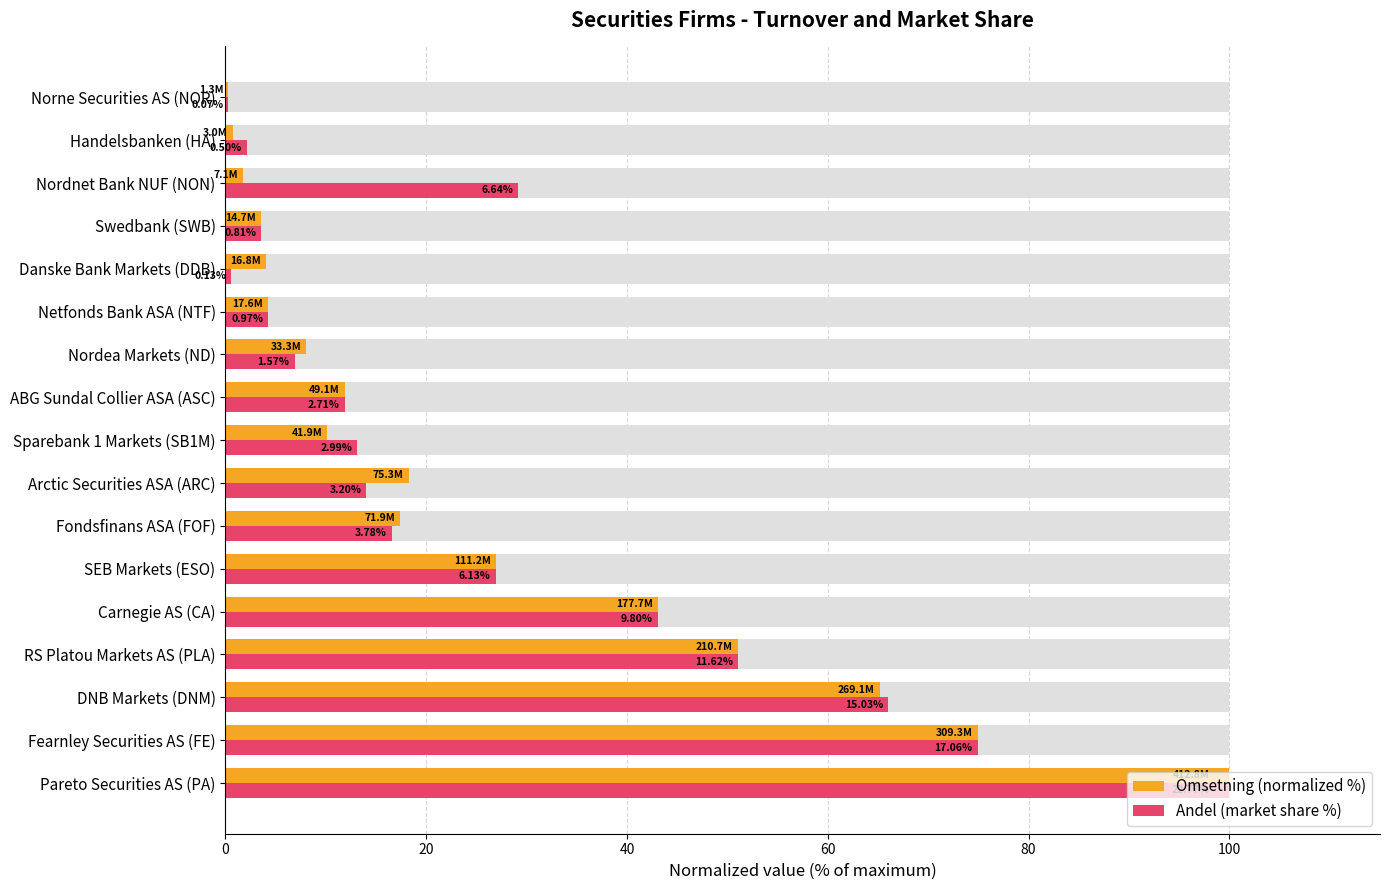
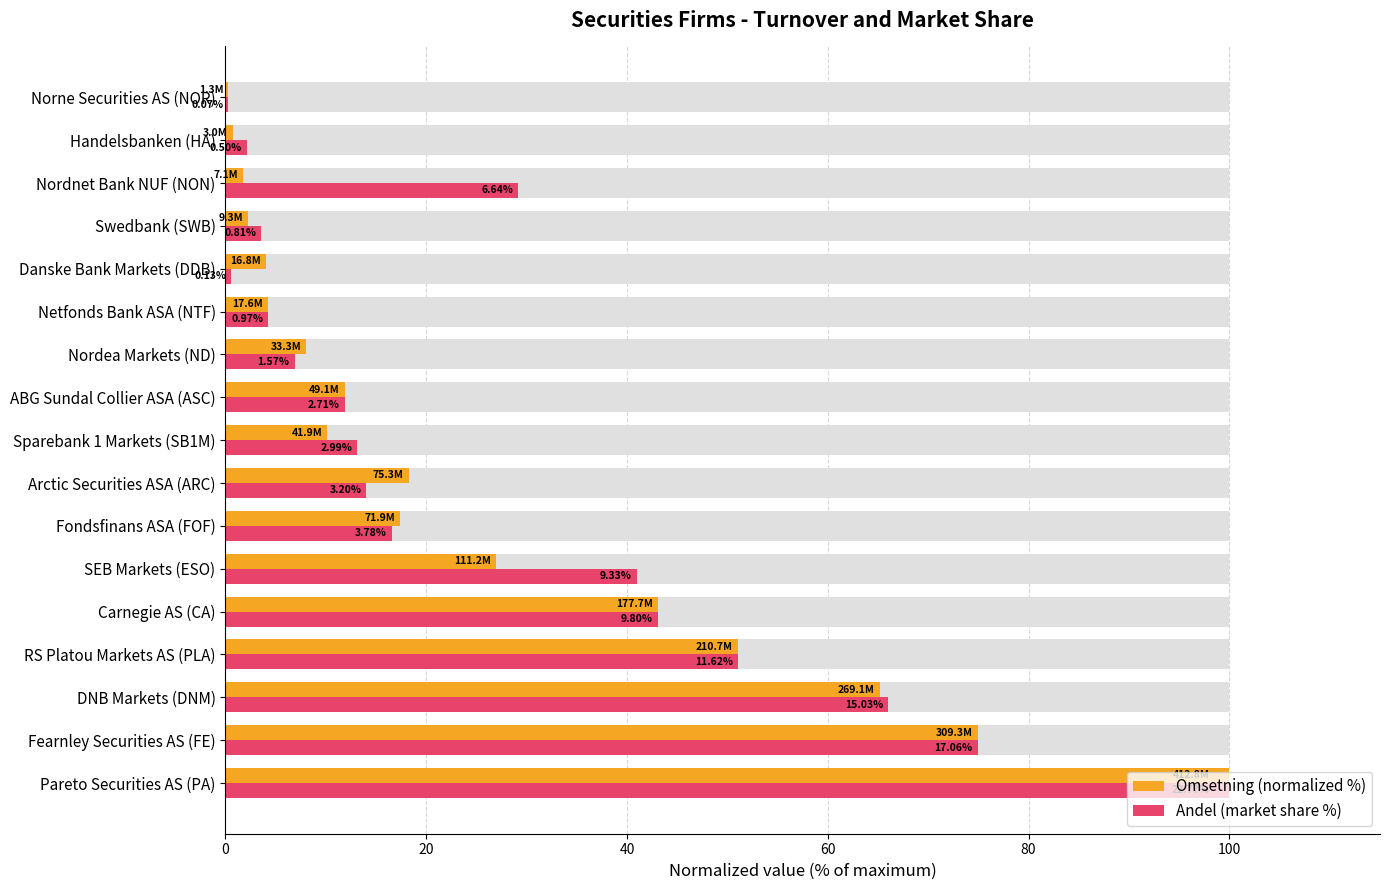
  {
    "Omsetning (normalized %)": {
-     "Swedbank (SWB)": "14.7M"
+     "Swedbank (SWB)": "9.3M"
    },
    "Andel (market share %)": {
-     "SEB Markets (ESO)": "6.13%"
+     "SEB Markets (ESO)": "9.33%"
    }
  }
